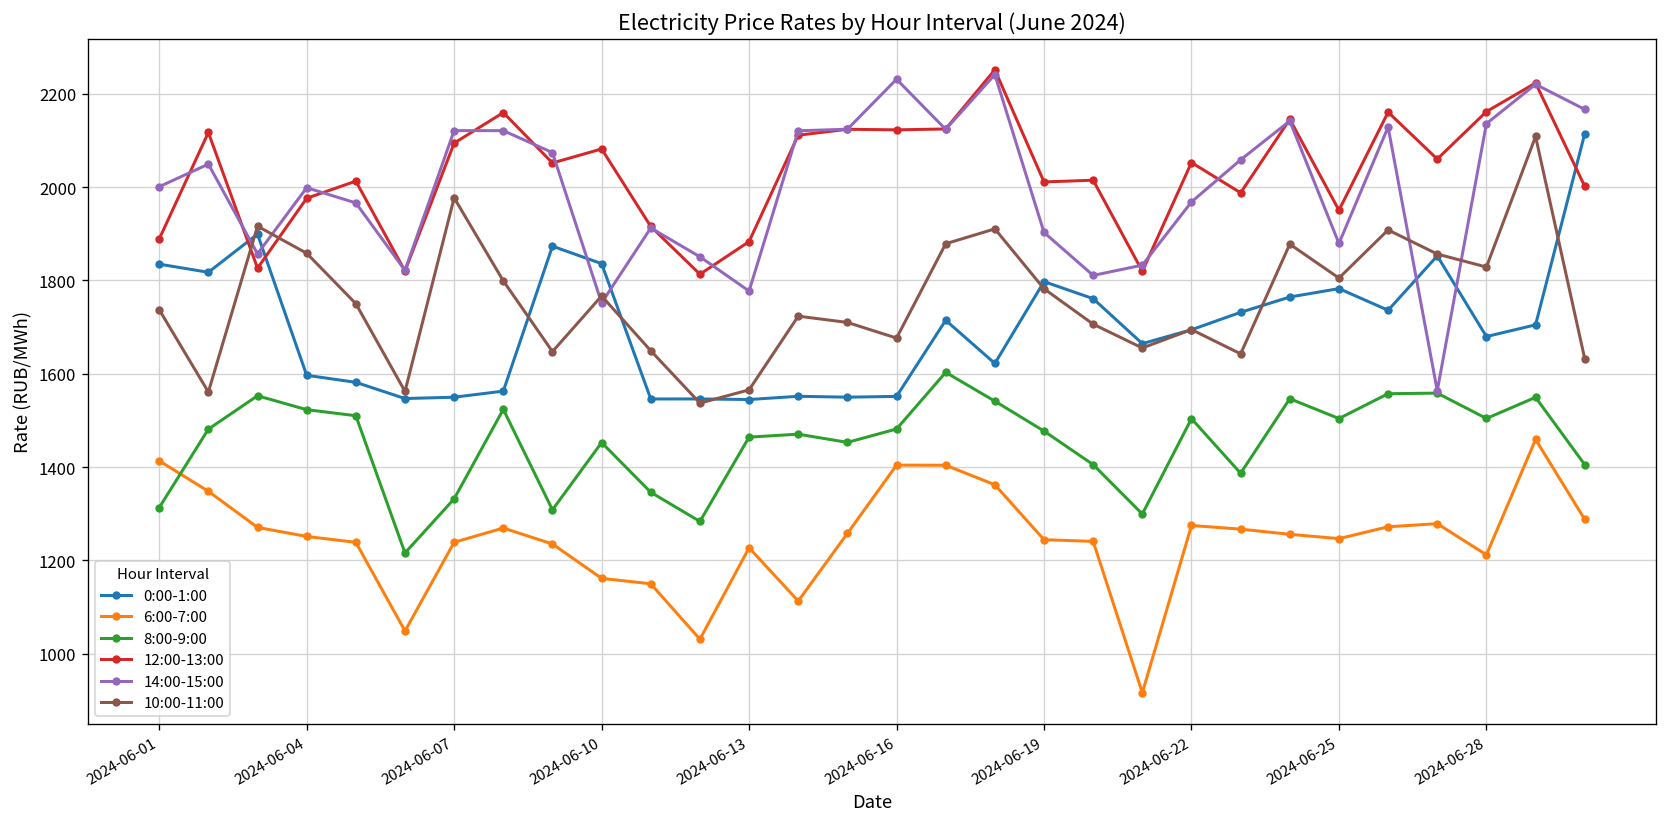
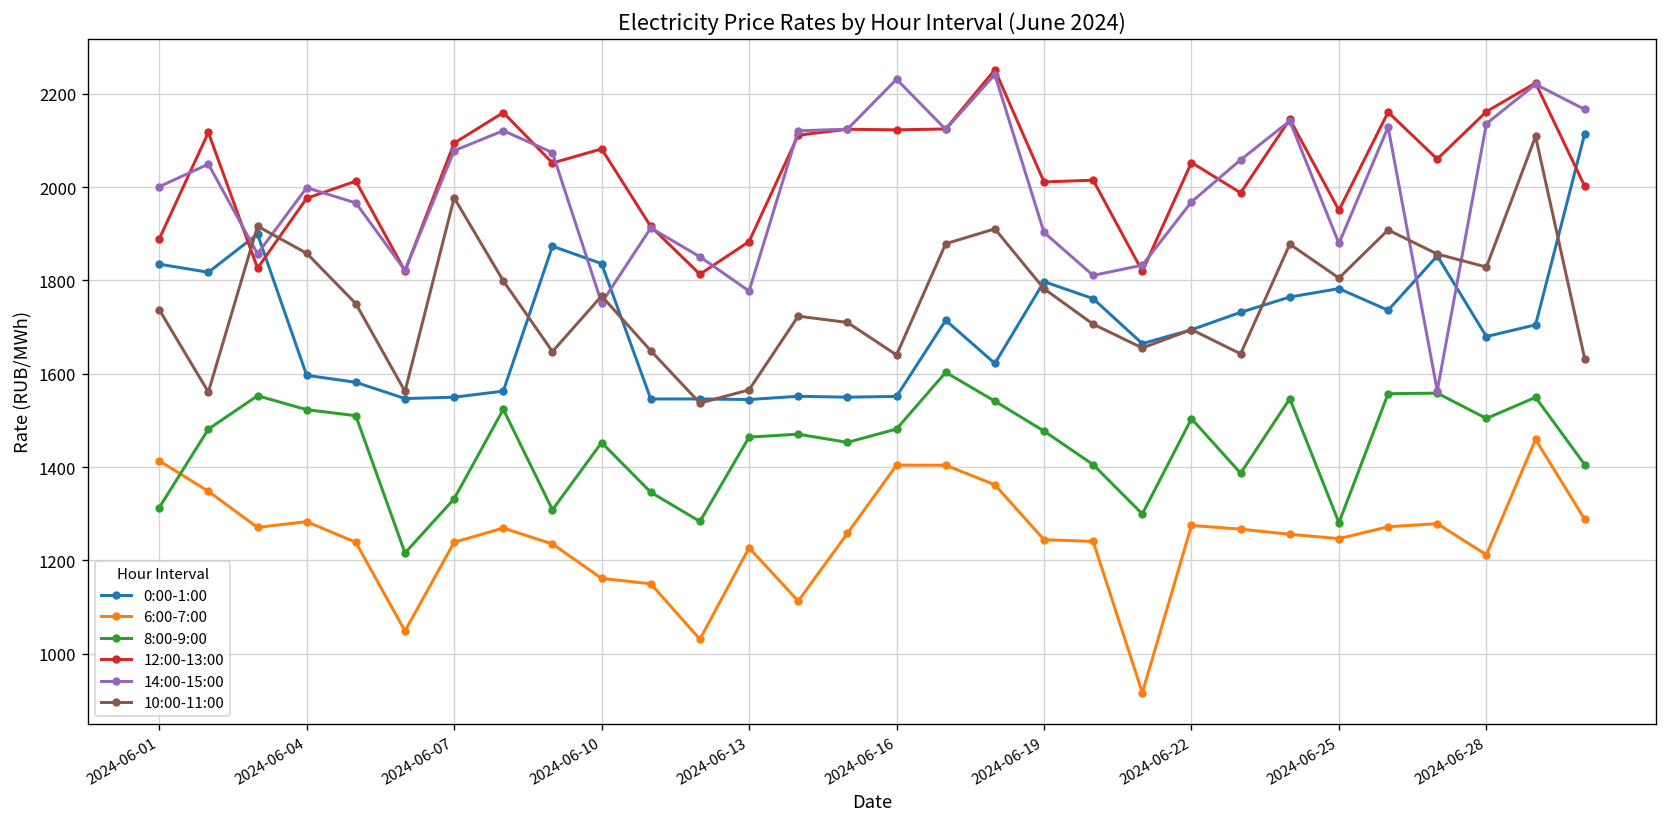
  {
    "0:00-1:00": {
      "2024-06-01": 1830,
      "2024-06-04": 1600,
      "2024-06-07": 1550,
      "2024-06-10": 1840,
      "2024-06-13": 1540,
      "2024-06-16": 1550,
      "2024-06-19": 1800,
      "2024-06-25": 1780,
      "2024-06-28": 1680
    },
    "6:00-7:00": {
      "2024-06-01": 1410,
-     "2024-06-04": 1250,
+     "2024-06-04": 1280,
      "2024-06-07": 1240,
      "2024-06-10": 1160,
      "2024-06-13": 1230,
      "2024-06-16": 1400,
      "2024-06-19": 1240,
      "2024-06-22": 1270,
      "2024-06-25": 1250,
      "2024-06-28": 1210
    },
    "8:00-9:00": {
      "2024-06-01": 1310,
      "2024-06-04": 1520,
      "2024-06-07": 1330,
      "2024-06-10": 1450,
      "2024-06-13": 1460,
      "2024-06-16": 1480,
      "2024-06-19": 1480,
      "2024-06-22": 1500,
-     "2024-06-25": 1500,
+     "2024-06-25": 1280,
      "2024-06-28": 1500
    },
    "12:00-13:00": {
      "2024-06-01": 1890,
      "2024-06-04": 1980,
      "2024-06-07": 2090,
      "2024-06-10": 2080,
      "2024-06-13": 1880,
      "2024-06-16": 2120,
      "2024-06-19": 2010,
      "2024-06-22": 2050,
      "2024-06-25": 1950,
      "2024-06-28": 2160
    },
    "14:00-15:00": {
      "2024-06-01": 2000,
      "2024-06-04": 2000,
-     "2024-06-07": 2120,
+     "2024-06-07": 2080,
      "2024-06-10": 1750,
      "2024-06-13": 1780,
      "2024-06-16": 2230,
      "2024-06-19": 1900,
      "2024-06-22": 1970,
      "2024-06-25": 1880,
      "2024-06-28": 2140
    },
    "10:00-11:00": {
      "2024-06-01": 1740,
      "2024-06-04": 1860,
      "2024-06-07": 1980,
      "2024-06-10": 1770,
      "2024-06-13": 1570,
-     "2024-06-16": 1680,
+     "2024-06-16": 1640,
      "2024-06-19": 1780,
      "2024-06-25": 1810,
      "2024-06-28": 1830
    }
  }
